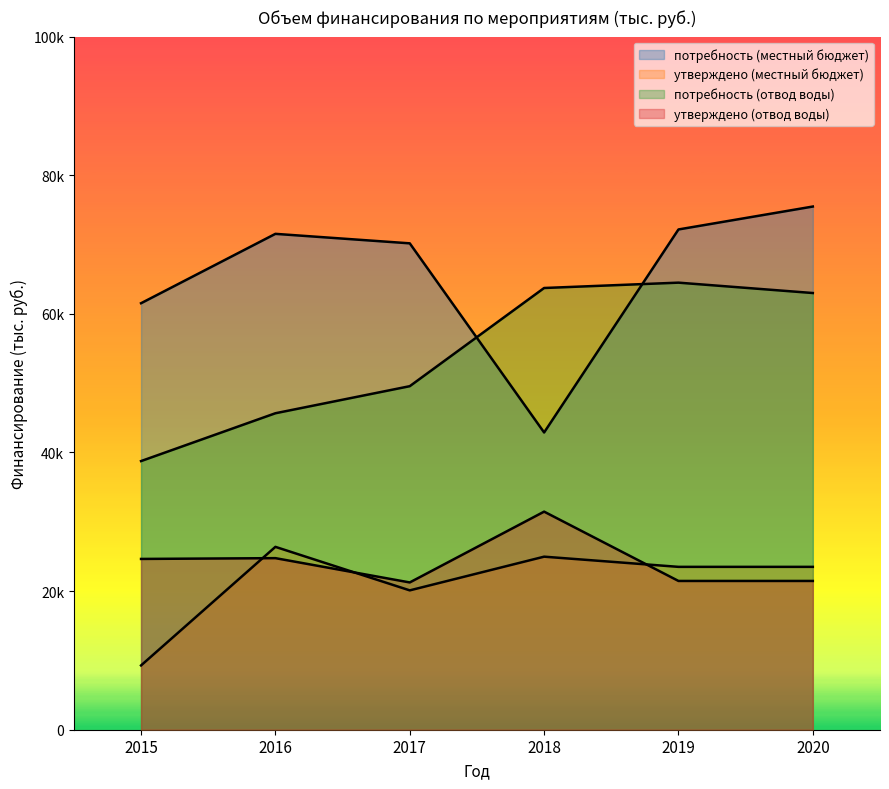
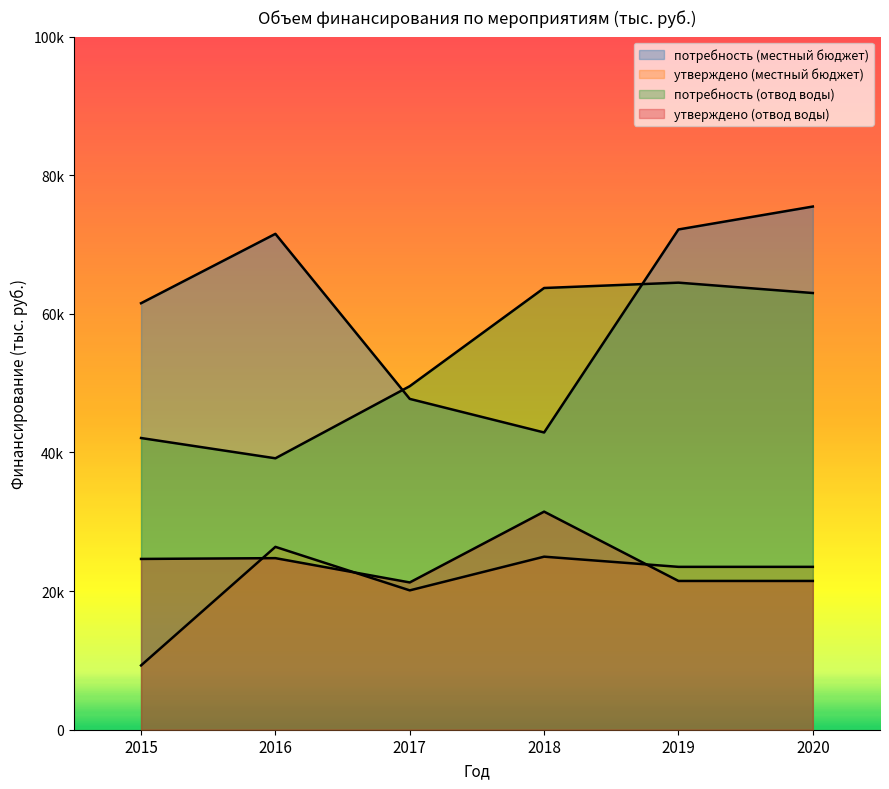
  {
    "потребность (местный бюджет)": {
      "2015": 62000,
      "2016": 72000,
-     "2017": 70000,
+     "2017": 48000,
      "2018": 43000,
      "2019": 72000,
      "2020": 75000
    },
    "потребность (отвод воды)": {
-     "2015": 39000,
-     "2016": 46000,
+     "2015": 42000,
+     "2016": 39000,
      "2017": 50000,
      "2018": 64000,
      "2019": 65000,
      "2020": 63000
    }
  }
